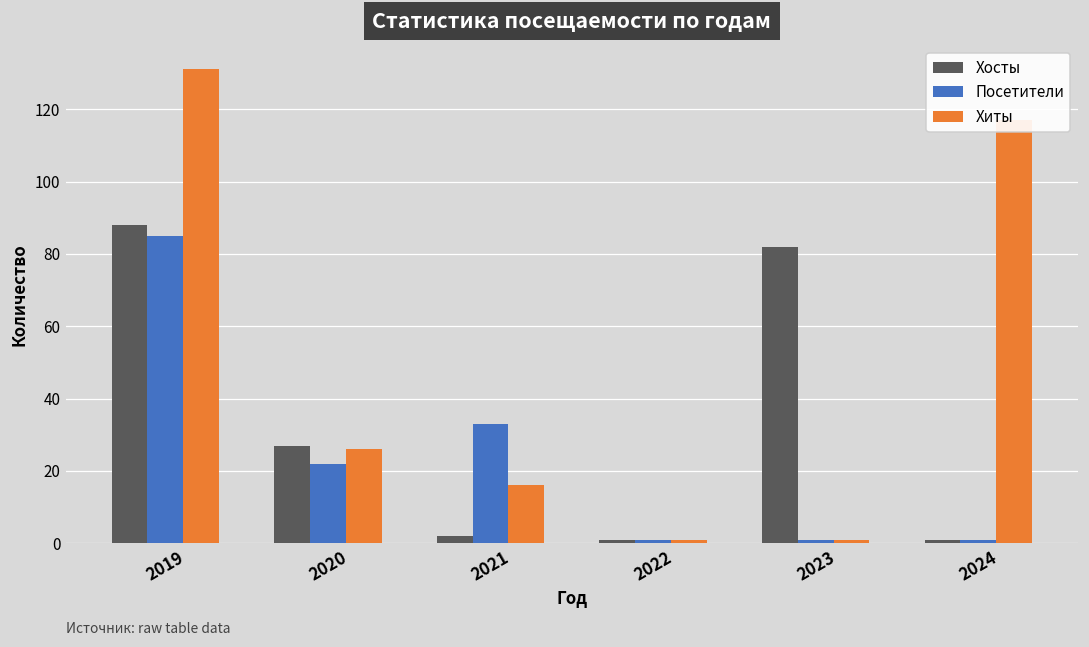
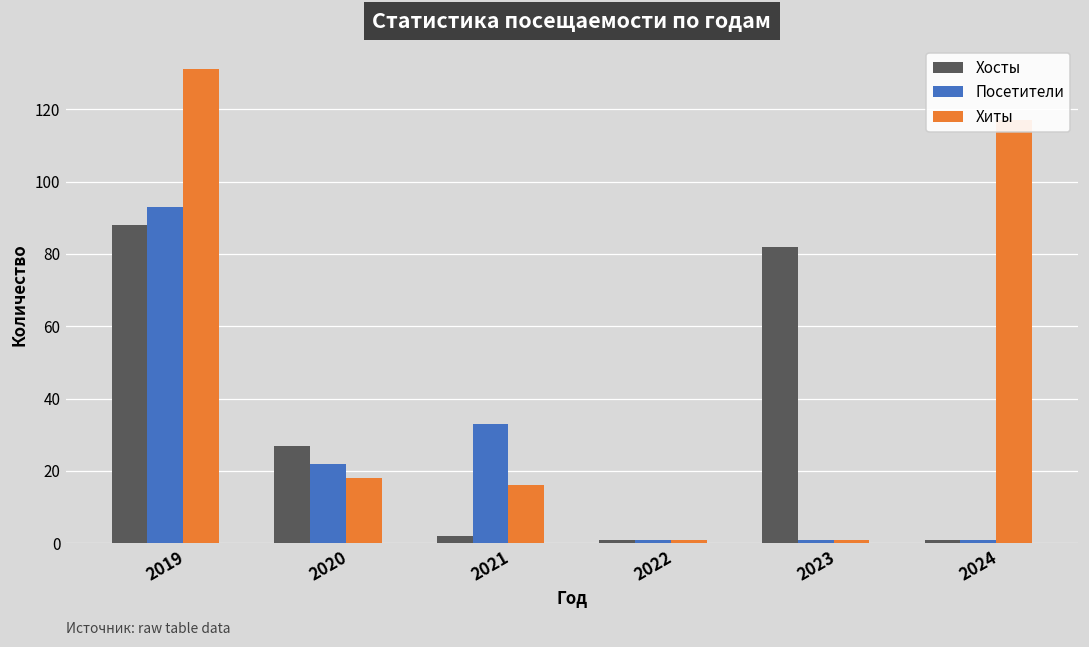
  {
    "Хосты": {
      "2019": 88,
      "2020": 27,
      "2021": 2,
      "2022": 1,
      "2023": 82,
      "2024": 1
    },
    "Посетители": {
-     "2019": 85,
+     "2019": 93,
      "2020": 22,
      "2021": 33,
      "2022": 1,
      "2023": 1,
      "2024": 1
    },
    "Хиты": {
      "2019": 131,
-     "2020": 26,
+     "2020": 18,
      "2021": 16,
      "2022": 1,
      "2023": 1
    }
  }
